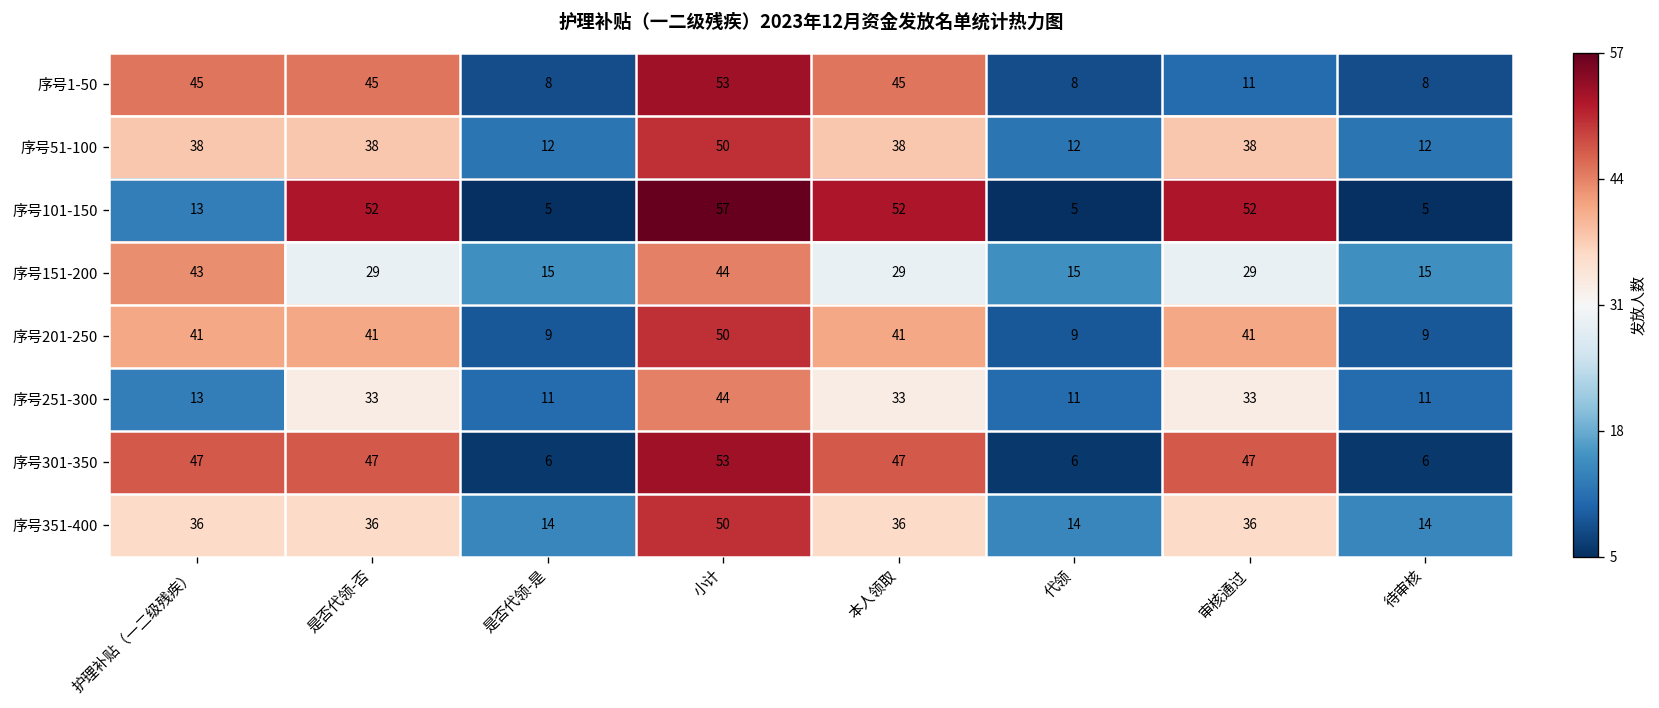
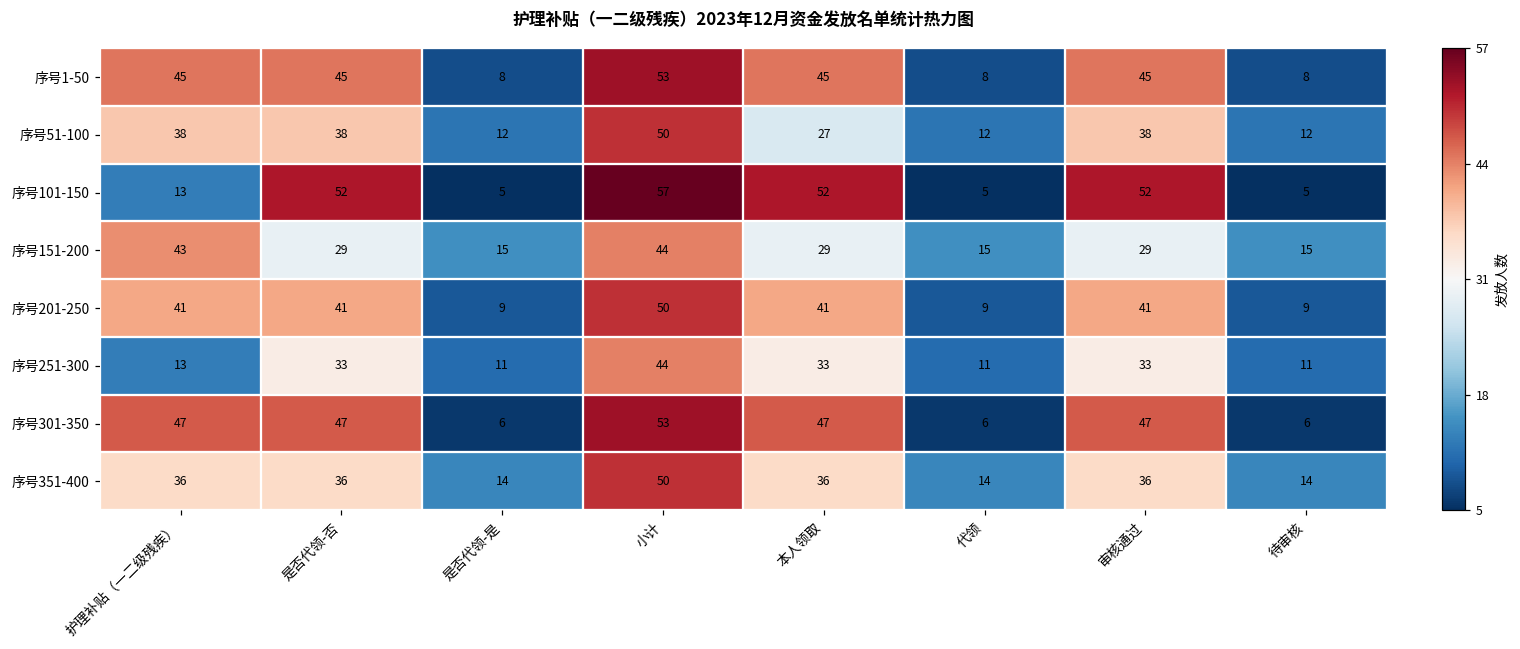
  {
    "序号1-50": {
      "护理补贴（一二级残疾）": 45,
      "是否代领-否": 45,
      "是否代领-是": 8,
      "小计": 53,
      "本人领取": 45,
      "代领": 8,
-     "审核通过": 11,
+     "审核通过": 45,
      "待审核": 8
    },
    "序号51-100": {
      "护理补贴（一二级残疾）": 38,
      "是否代领-否": 38,
      "是否代领-是": 12,
      "小计": 50,
-     "本人领取": 38,
+     "本人领取": 27,
      "代领": 12,
      "审核通过": 38,
      "待审核": 12
    },
    "序号101-150": {
      "护理补贴（一二级残疾）": 13,
      "是否代领-否": 52,
      "是否代领-是": 5,
      "小计": 57,
      "本人领取": 52,
      "代领": 5,
      "审核通过": 52,
      "待审核": 5
    },
    "序号151-200": {
      "护理补贴（一二级残疾）": 43,
      "是否代领-否": 29,
      "是否代领-是": 15,
      "小计": 44,
      "本人领取": 29,
      "代领": 15,
      "审核通过": 29,
      "待审核": 15
    },
    "序号201-250": {
      "护理补贴（一二级残疾）": 41,
      "是否代领-否": 41,
      "是否代领-是": 9,
      "小计": 50,
      "本人领取": 41,
      "代领": 9,
      "审核通过": 41,
      "待审核": 9
    },
    "序号251-300": {
      "护理补贴（一二级残疾）": 13,
      "是否代领-否": 33,
      "是否代领-是": 11,
      "小计": 44,
      "本人领取": 33,
      "代领": 11,
      "审核通过": 33,
      "待审核": 11
    },
    "序号301-350": {
      "护理补贴（一二级残疾）": 47,
      "是否代领-否": 47,
      "是否代领-是": 6,
      "小计": 53,
      "本人领取": 47,
      "代领": 6,
      "审核通过": 47,
      "待审核": 6
    },
    "序号351-400": {
      "护理补贴（一二级残疾）": 36,
      "是否代领-否": 36,
      "是否代领-是": 14,
      "小计": 50,
      "本人领取": 36,
      "代领": 14,
      "审核通过": 36,
      "待审核": 14
    }
  }
